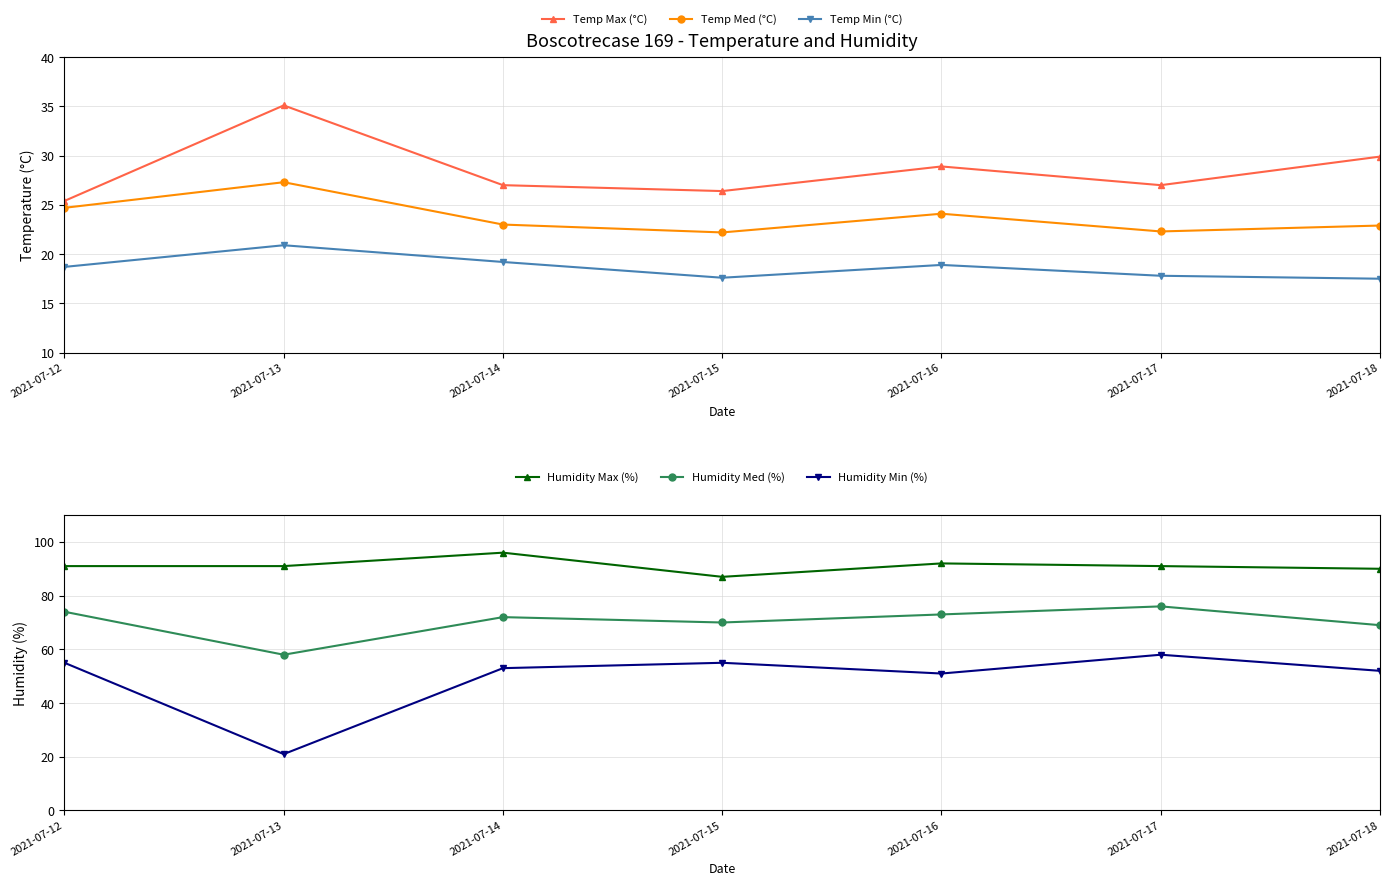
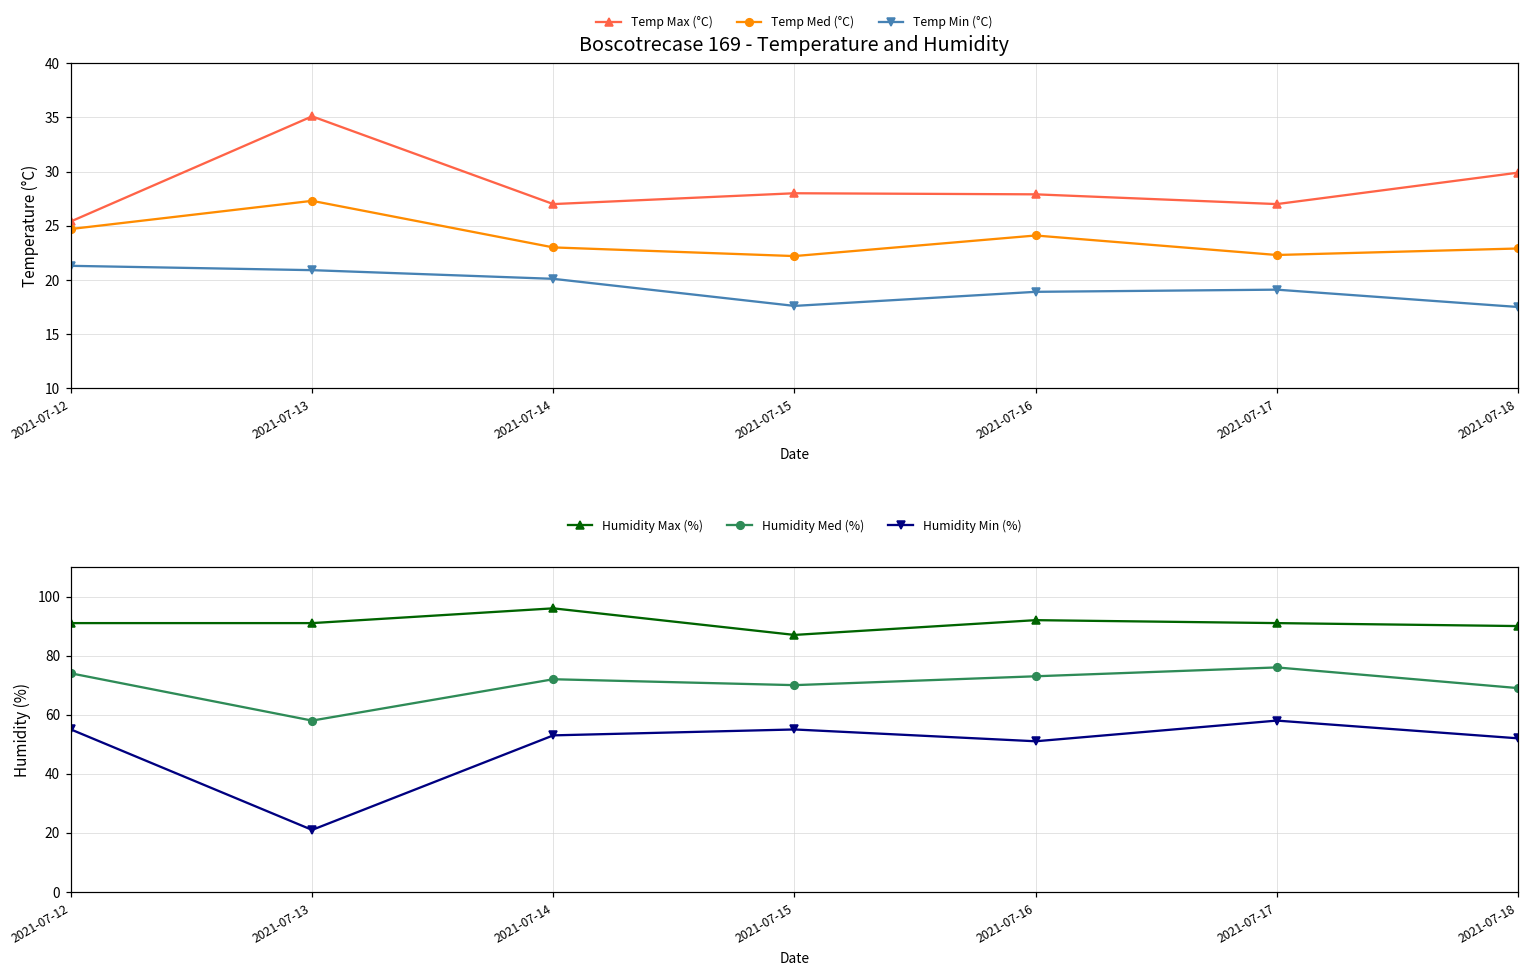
  {
    "Boscotrecase 169 - Temperature and Humidity": {
      "Temp Max (°C)": {
        "2021-07-12": 25,
        "2021-07-13": 35,
        "2021-07-14": 27,
-       "2021-07-15": 26,
-       "2021-07-16": 29,
+       "2021-07-15": 28,
+       "2021-07-16": 28,
        "2021-07-17": 27,
        "2021-07-18": 30
      },
      "Temp Med (°C)": {
        "2021-07-12": 25,
        "2021-07-13": 27,
        "2021-07-14": 23,
        "2021-07-15": 22,
        "2021-07-16": 24,
        "2021-07-17": 22,
        "2021-07-18": 23
      },
      "Temp Min (°C)": {
-       "2021-07-12": 19,
+       "2021-07-12": 21,
        "2021-07-13": 21,
-       "2021-07-14": 19,
+       "2021-07-14": 20,
        "2021-07-15": 18,
        "2021-07-16": 19,
-       "2021-07-17": 18,
+       "2021-07-17": 19,
        "2021-07-18": 18
      }
    }
  }
